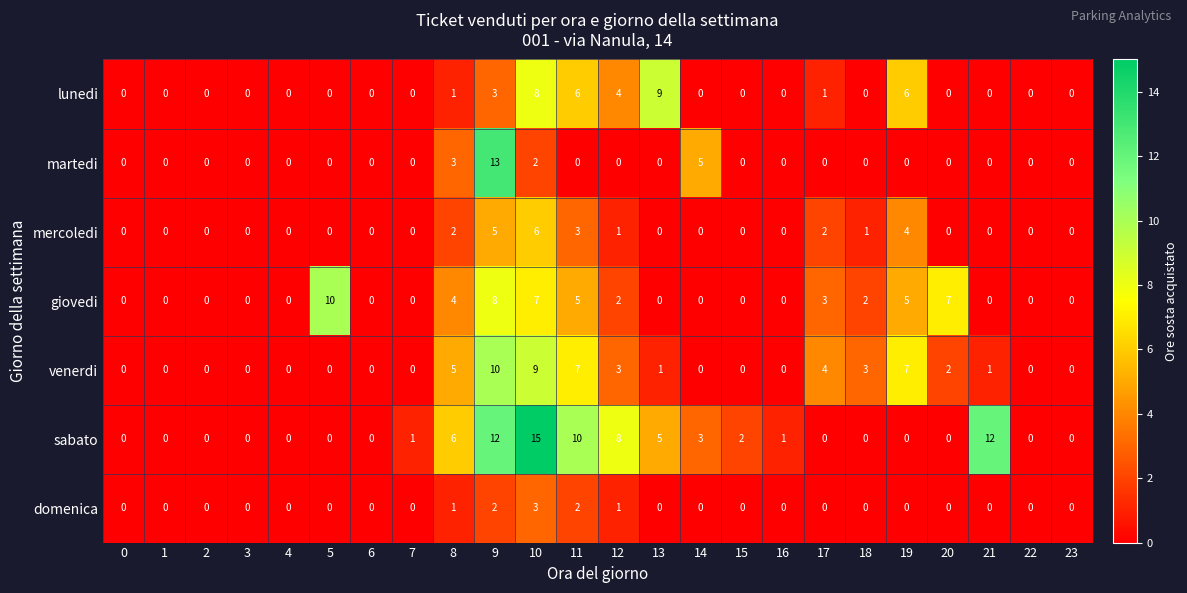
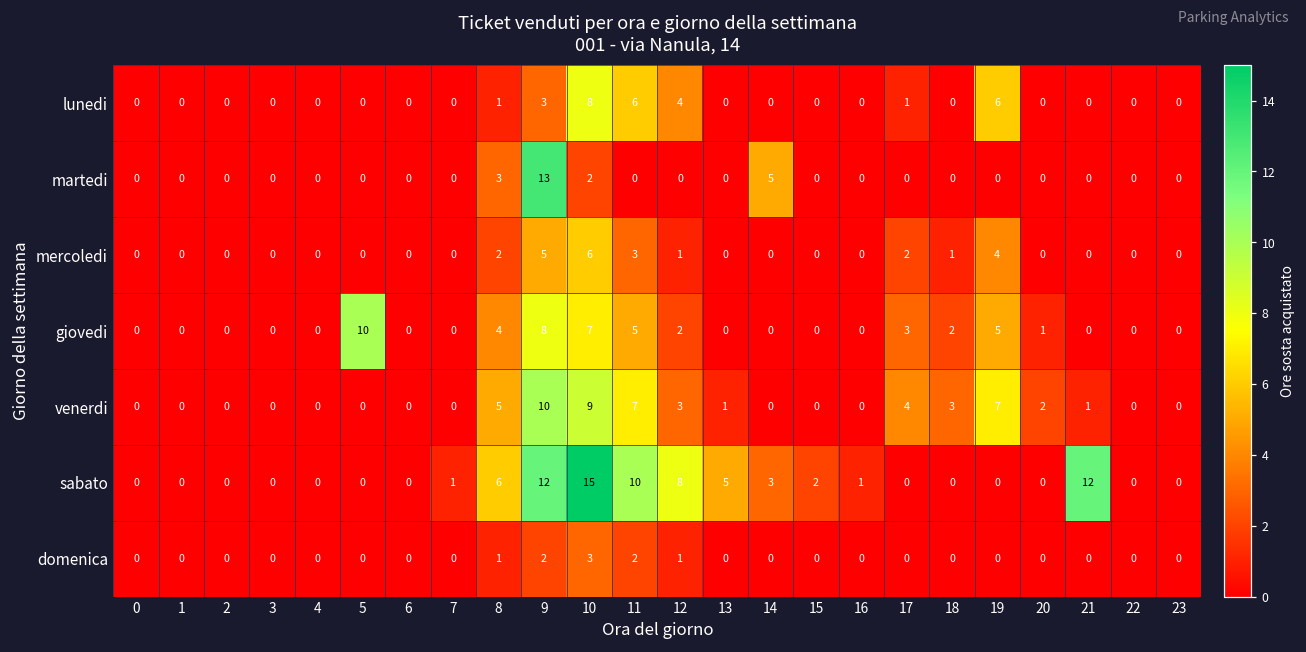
  {
    "lunedi": {
      "0": 0,
      "1": 0,
      "2": 0,
      "3": 0,
      "4": 0,
      "5": 0,
      "6": 0,
      "7": 0,
      "8": 1,
      "9": 3,
      "10": 8,
      "11": 6,
      "12": 4,
-     "13": 9,
+     "13": 0,
      "14": 0,
      "15": 0,
      "16": 0,
      "17": 1,
      "18": 0,
      "19": 6,
      "20": 0,
      "21": 0,
      "22": 0,
      "23": 0
    },
    "martedi": {
      "0": 0,
      "1": 0,
      "2": 0,
      "3": 0,
      "4": 0,
      "5": 0,
      "6": 0,
      "7": 0,
      "8": 3,
      "9": 13,
      "10": 2,
      "11": 0,
      "12": 0,
      "13": 0,
      "14": 5,
      "15": 0,
      "16": 0,
      "17": 0,
      "18": 0,
      "19": 0,
      "20": 0,
      "21": 0,
      "22": 0,
      "23": 0
    },
    "mercoledi": {
      "0": 0,
      "1": 0,
      "2": 0,
      "3": 0,
      "4": 0,
      "5": 0,
      "6": 0,
      "7": 0,
      "8": 2,
      "9": 5,
      "10": 6,
      "11": 3,
      "12": 1,
      "13": 0,
      "14": 0,
      "15": 0,
      "16": 0,
      "17": 2,
      "18": 1,
      "19": 4,
      "20": 0,
      "21": 0,
      "22": 0,
      "23": 0
    },
    "giovedi": {
      "0": 0,
      "1": 0,
      "2": 0,
      "3": 0,
      "4": 0,
      "5": 10,
      "6": 0,
      "7": 0,
      "8": 4,
      "9": 8,
      "10": 7,
      "11": 5,
      "12": 2,
      "13": 0,
      "14": 0,
      "15": 0,
      "16": 0,
      "17": 3,
      "18": 2,
      "19": 5,
-     "20": 7,
+     "20": 1,
      "21": 0,
      "22": 0,
      "23": 0
    },
    "venerdi": {
      "0": 0,
      "1": 0,
      "2": 0,
      "3": 0,
      "4": 0,
      "5": 0,
      "6": 0,
      "7": 0,
      "8": 5,
      "9": 10,
      "10": 9,
      "11": 7,
      "12": 3,
      "13": 1,
      "14": 0,
      "15": 0,
      "16": 0,
      "17": 4,
      "18": 3,
      "19": 7,
      "20": 2,
      "21": 1,
      "22": 0,
      "23": 0
    },
    "sabato": {
      "0": 0,
      "1": 0,
      "2": 0,
      "3": 0,
      "4": 0,
      "5": 0,
      "6": 0,
      "7": 1,
      "8": 6,
      "9": 12,
      "10": 15,
      "11": 10,
      "12": 8,
      "13": 5,
      "14": 3,
      "15": 2,
      "16": 1,
      "17": 0,
      "18": 0,
      "19": 0,
      "20": 0,
      "21": 12,
      "22": 0,
      "23": 0
    },
    "domenica": {
      "0": 0,
      "1": 0,
      "2": 0,
      "3": 0,
      "4": 0,
      "5": 0,
      "6": 0,
      "7": 0,
      "8": 1,
      "9": 2,
      "10": 3,
      "11": 2,
      "12": 1,
      "13": 0,
      "14": 0,
      "15": 0,
      "16": 0,
      "17": 0,
      "18": 0,
      "19": 0,
      "20": 0,
      "21": 0,
      "22": 0,
      "23": 0
    }
  }
